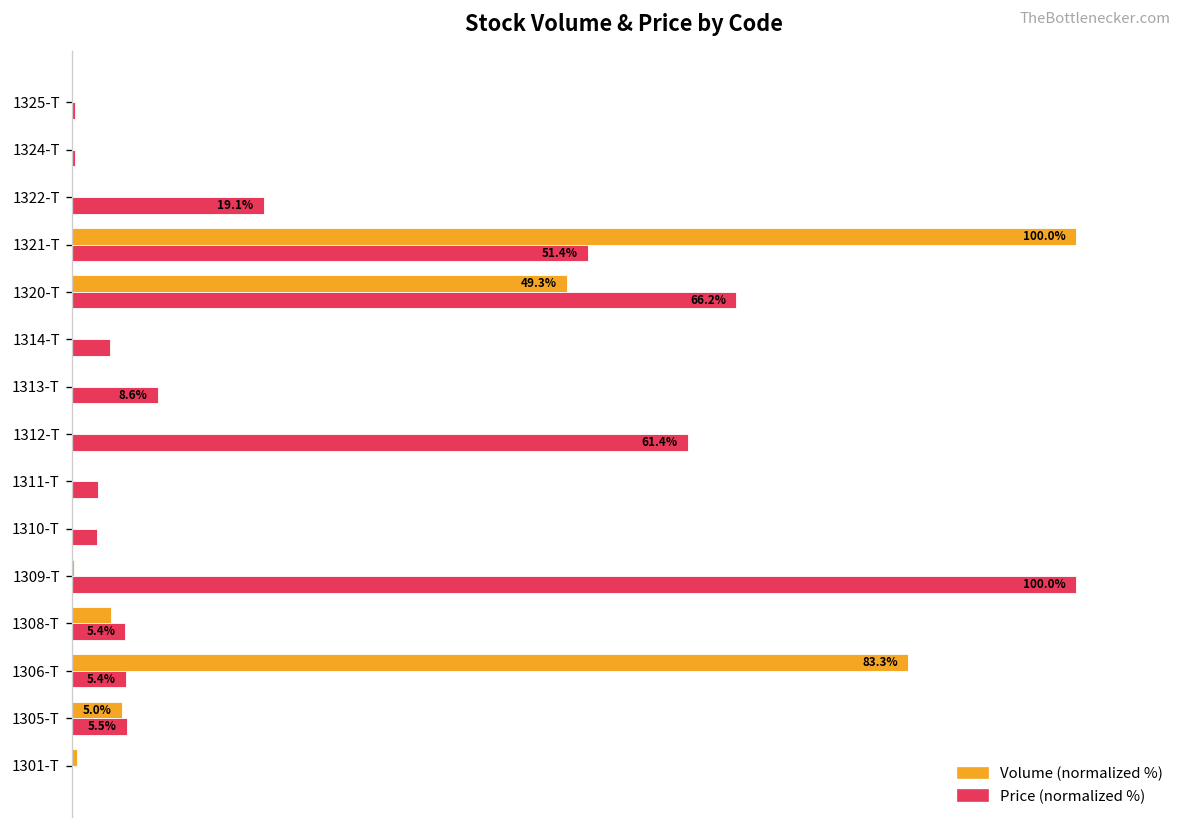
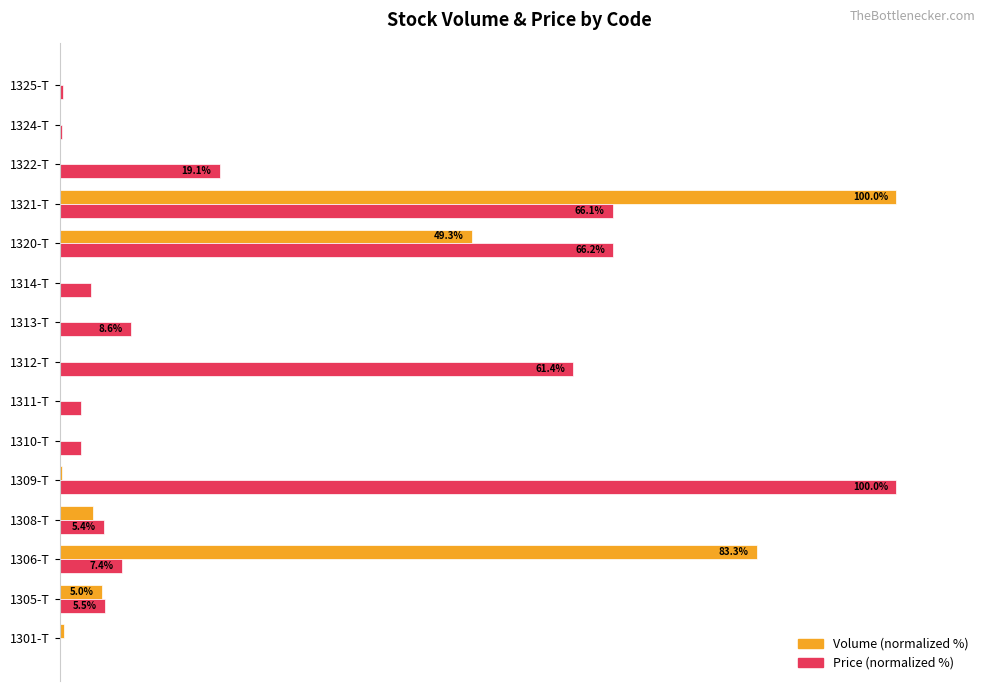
  {
    "Volume (normalized %)": {
      "1321-T": "100.0%",
      "1320-T": "49.3%",
      "1306-T": "83.3%",
      "1305-T": "5.0%"
    },
    "Price (normalized %)": {
      "1322-T": "19.1%",
-     "1321-T": "51.4%",
+     "1321-T": "66.1%",
      "1320-T": "66.2%",
      "1313-T": "8.6%",
      "1312-T": "61.4%",
      "1309-T": "100.0%",
      "1308-T": "5.4%",
-     "1306-T": "5.4%",
+     "1306-T": "7.4%",
      "1305-T": "5.5%"
    }
  }
